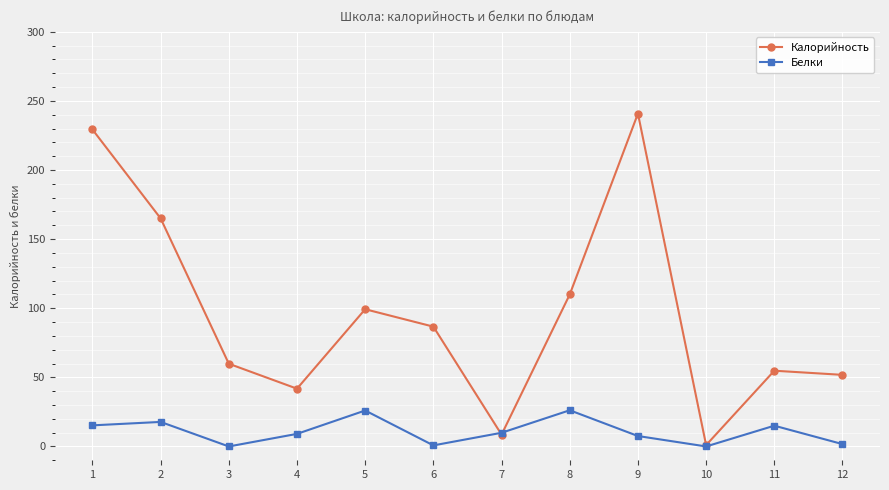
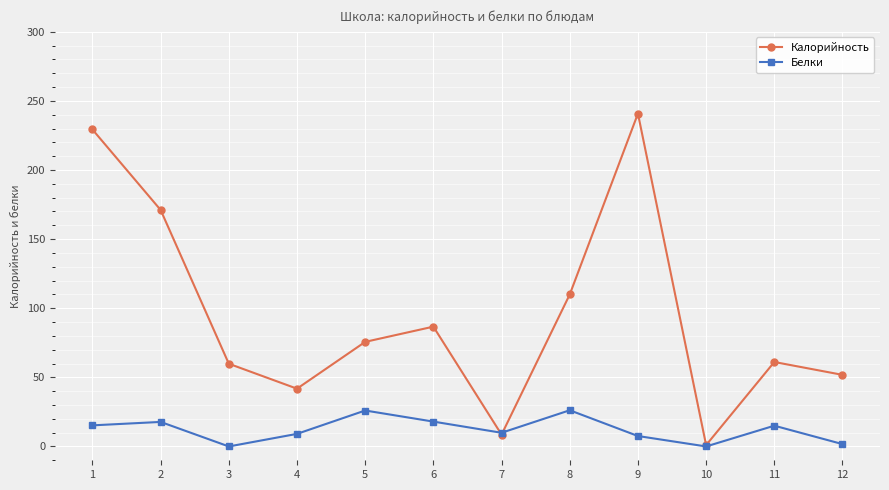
  {
    "Калорийность": {
      "1": 229,
-     "2": 165,
+     "2": 171,
      "3": 60,
      "4": 42,
-     "5": 99,
+     "5": 76,
      "6": 87,
      "8": 110,
      "9": 241,
-     "11": 55,
+     "11": 61,
      "12": 52
    },
    "Белки": {
      "1": 15,
      "2": 18,
      "3": 0,
      "4": 9,
      "5": 26,
-     "6": 1,
+     "6": 18,
      "8": 26,
      "9": 8,
      "11": 15,
      "12": 2
    }
  }
